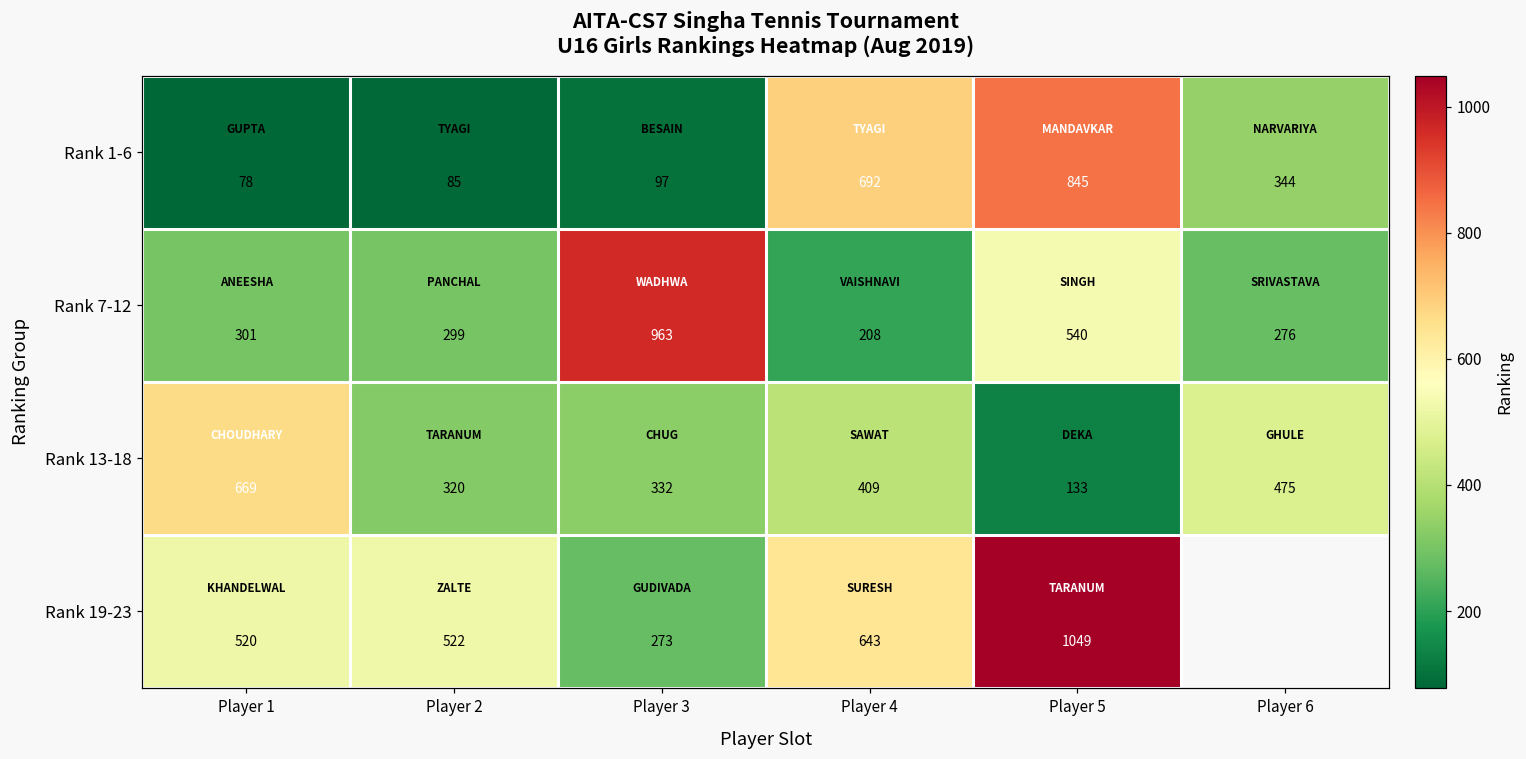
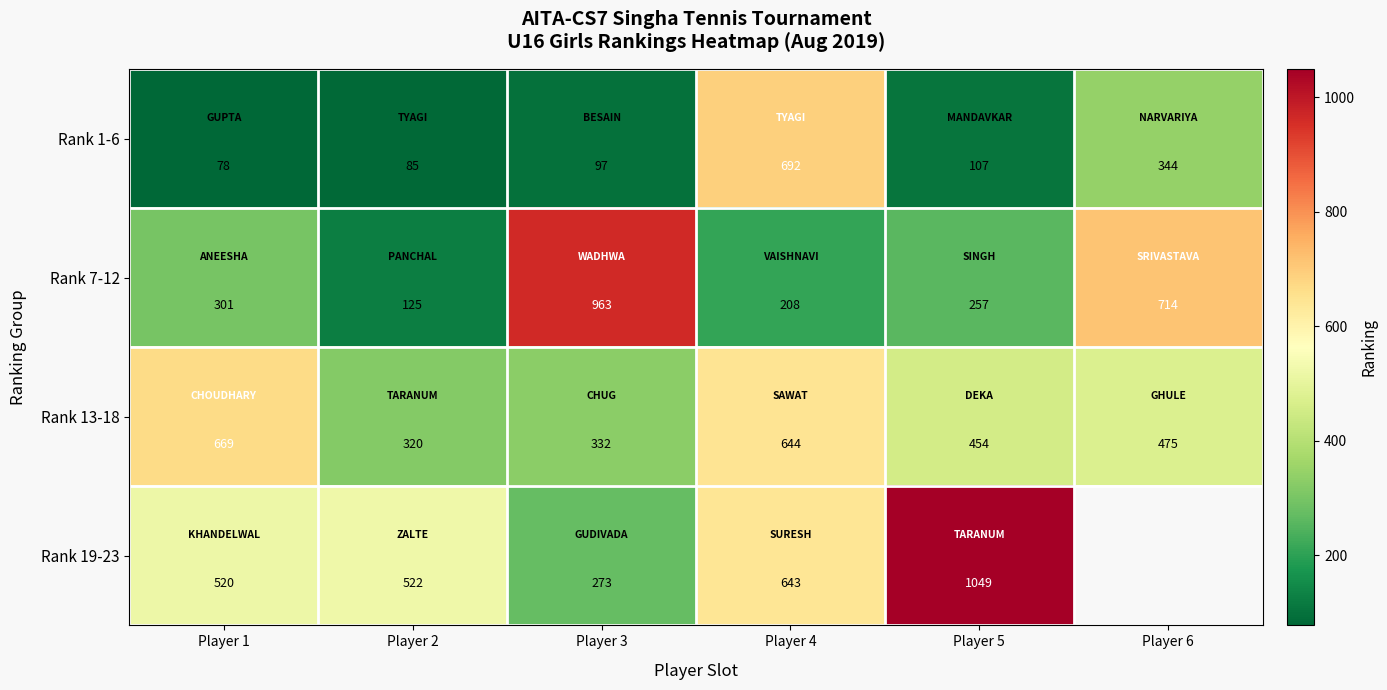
  {
    "Rank 1-6": {
-     "Player 5": 845
+     "Player 5": 107
    },
    "Rank 7-12": {
-     "Player 2": 299,
-     "Player 5": 540,
-     "Player 6": 276
+     "Player 2": 125,
+     "Player 5": 257,
+     "Player 6": 714
    },
    "Rank 13-18": {
-     "Player 4": 409,
-     "Player 5": 133
+     "Player 4": 644,
+     "Player 5": 454
    }
  }
